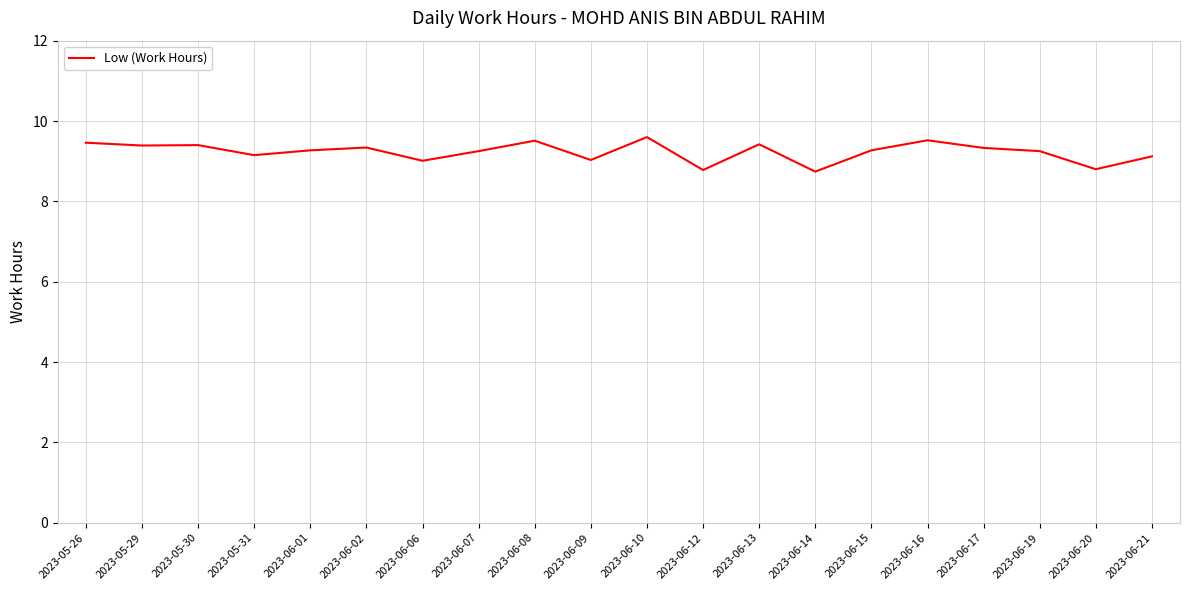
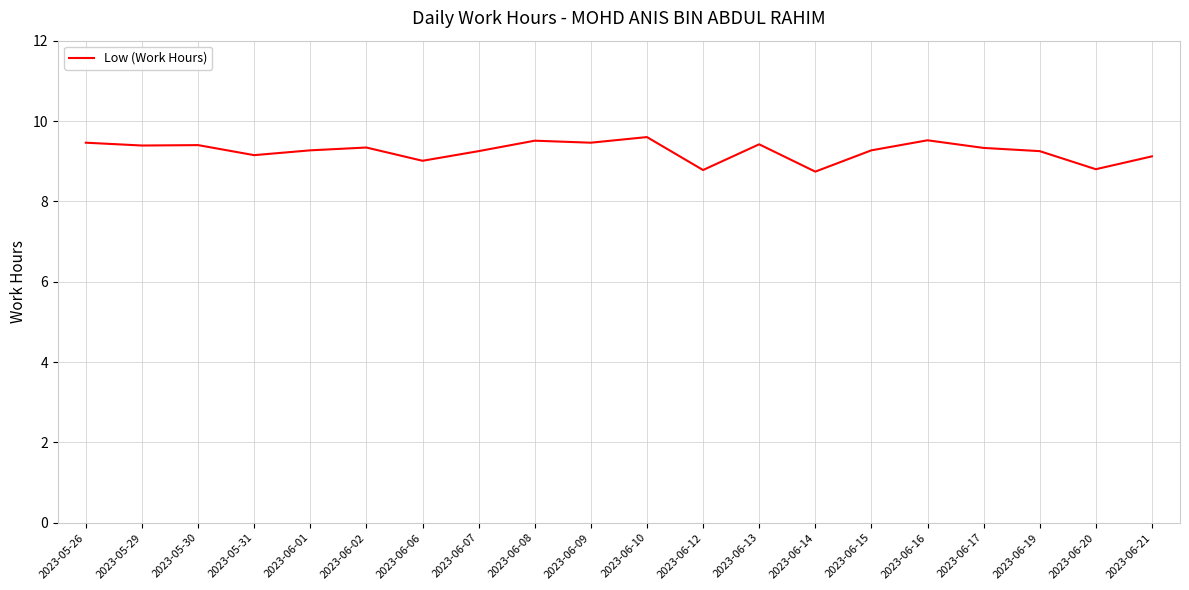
  {
    "2023-05-26": 9.5,
    "2023-05-29": 9.4,
    "2023-05-30": 9.4,
    "2023-05-31": 9.2,
    "2023-06-01": 9.3,
    "2023-06-02": 9.3,
    "2023-06-06": 9.0,
    "2023-06-07": 9.3,
    "2023-06-08": 9.5,
-   "2023-06-09": 9.0,
+   "2023-06-09": 9.5,
    "2023-06-10": 9.6,
    "2023-06-12": 8.8,
    "2023-06-13": 9.4,
    "2023-06-14": 8.7,
    "2023-06-15": 9.3,
    "2023-06-16": 9.5,
    "2023-06-17": 9.3,
    "2023-06-19": 9.3,
    "2023-06-20": 8.8,
    "2023-06-21": 9.1
  }
